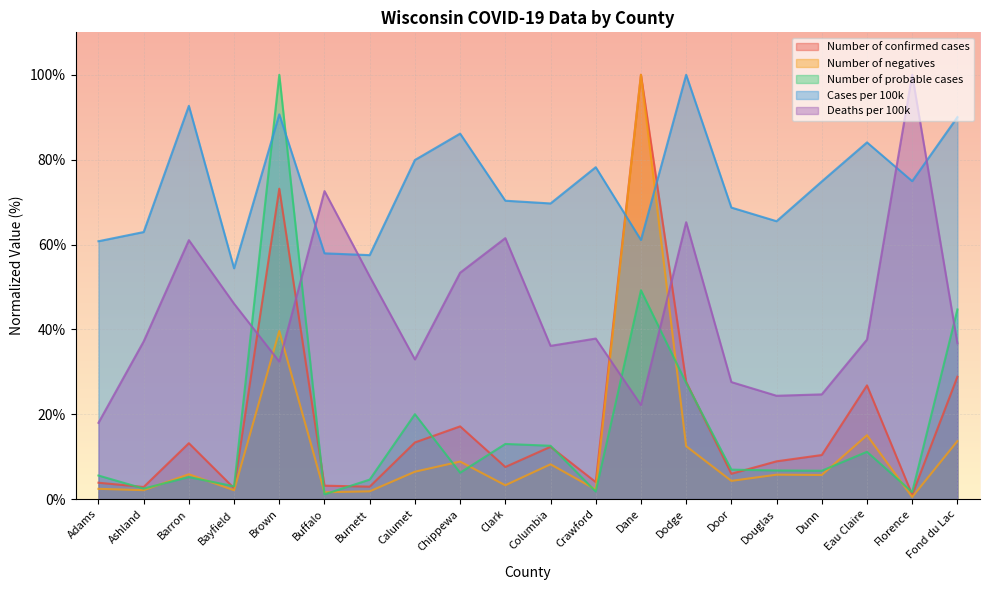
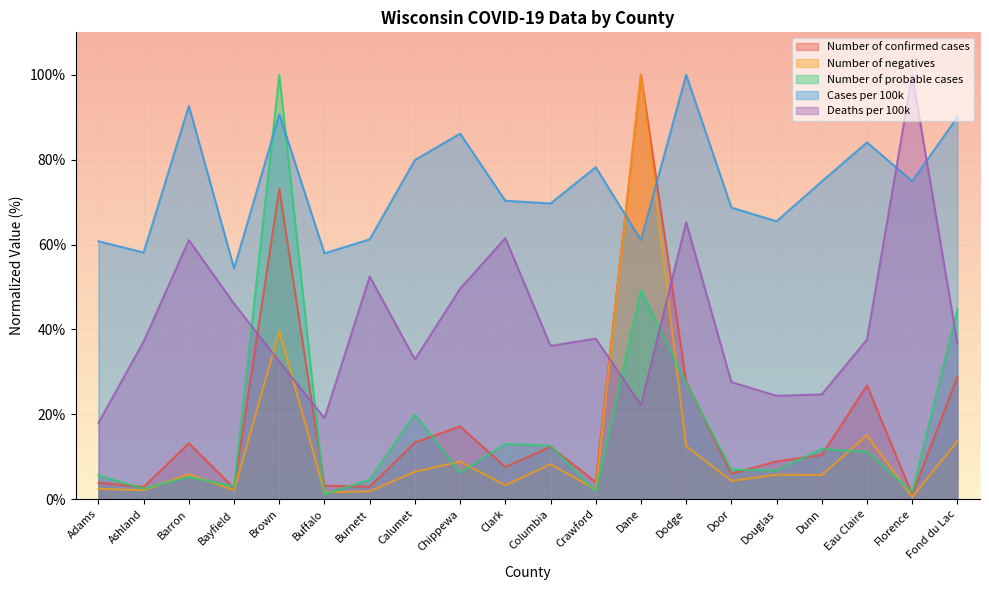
  {
    "Number of probable cases": {
      "Adams": "6%",
      "Barron": "5%",
      "Brown": "100%",
      "Burnett": "5%",
      "Calumet": "20%",
      "Chippewa": "6%",
      "Clark": "13%",
      "Dane": "49%",
      "Door": "7%",
      "Douglas": "7%",
-     "Dunn": "7%",
+     "Dunn": "12%",
      "Eau Claire": "11%",
      "Florence": "2%",
      "Fond du Lac": "45%"
    },
    "Cases per 100k": {
      "Adams": "61%",
-     "Ashland": "63%",
+     "Ashland": "58%",
      "Barron": "93%",
      "Bayfield": "54%",
      "Brown": "91%",
      "Buffalo": "58%",
-     "Burnett": "57%",
+     "Burnett": "61%",
      "Calumet": "80%",
      "Chippewa": "86%",
      "Clark": "70%",
      "Columbia": "70%",
      "Crawford": "78%",
      "Dane": "61%",
      "Dodge": "100%",
      "Door": "69%",
      "Douglas": "65%",
      "Dunn": "75%",
      "Eau Claire": "84%",
      "Florence": "75%"
    },
    "Deaths per 100k": {
      "Adams": "18%",
      "Ashland": "37%",
      "Barron": "61%",
      "Bayfield": "46%",
      "Brown": "32%",
-     "Buffalo": "73%",
+     "Buffalo": "19%",
      "Burnett": "52%",
      "Calumet": "33%",
-     "Chippewa": "53%",
+     "Chippewa": "50%",
      "Clark": "62%",
      "Columbia": "36%",
      "Crawford": "38%",
      "Dane": "22%",
      "Dodge": "65%",
      "Door": "28%",
      "Douglas": "24%",
      "Dunn": "25%",
      "Eau Claire": "38%",
      "Fond du Lac": "37%"
    }
  }
